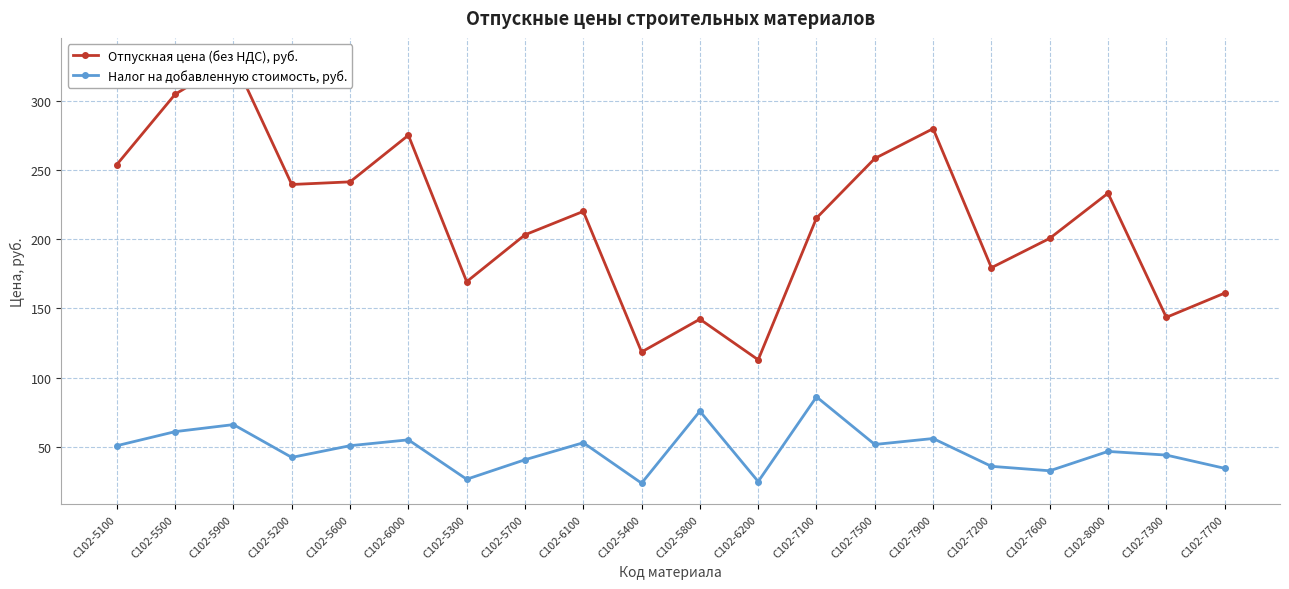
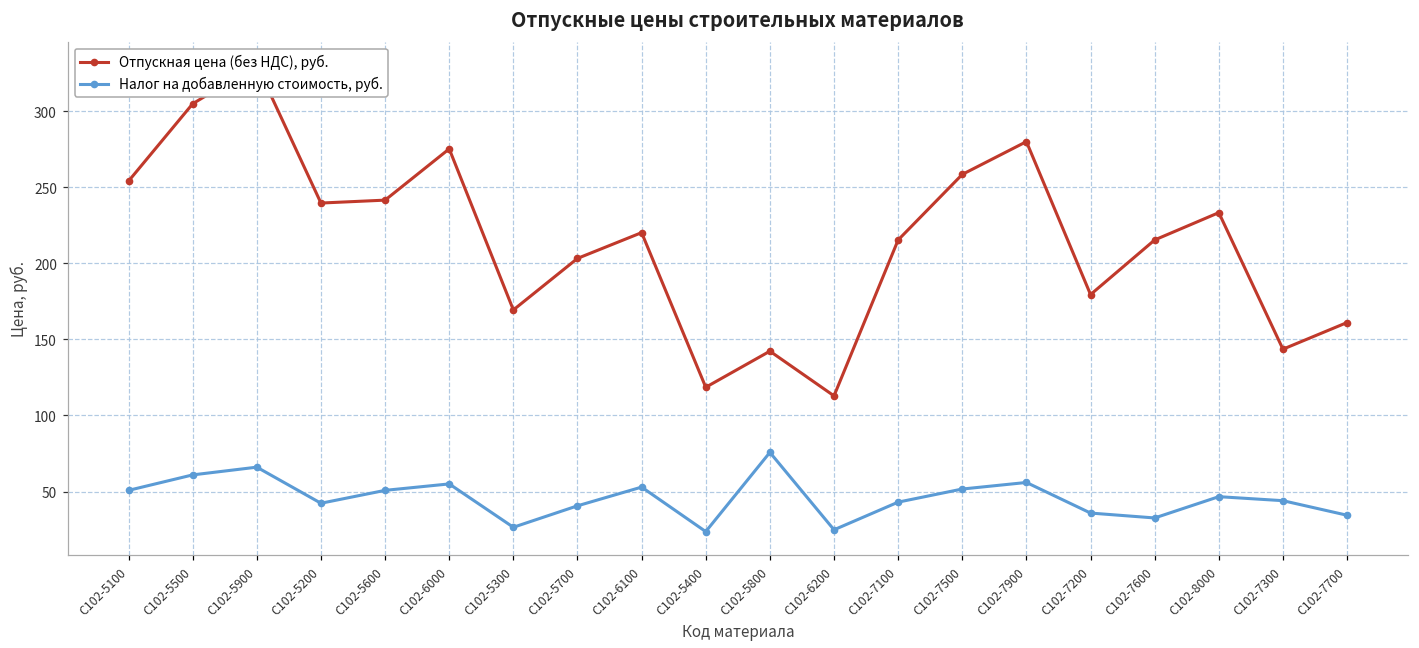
  {
    "Отпускная цена (без НДС), руб.": {
      "С102-5100": 254,
      "С102-5500": 305,
      "С102-5200": 240,
      "С102-5600": 241,
      "С102-6000": 275,
      "С102-5300": 169,
      "С102-5700": 203,
      "С102-6100": 220,
      "С102-5400": 119,
      "С102-5800": 142,
      "С102-6200": 113,
      "С102-7100": 215,
      "С102-7500": 258,
      "С102-7900": 280,
      "С102-7200": 179,
-     "С102-7600": 201,
+     "С102-7600": 215,
      "С102-8000": 233,
      "С102-7300": 144,
      "С102-7700": 161
    },
    "Налог на добавленную стоимость, руб.": {
      "С102-5100": 51,
      "С102-5500": 61,
      "С102-5900": 66,
      "С102-5200": 42,
      "С102-5600": 51,
      "С102-6000": 55,
      "С102-5300": 27,
      "С102-5700": 41,
      "С102-6100": 53,
      "С102-5400": 24,
      "С102-5800": 76,
      "С102-6200": 25,
-     "С102-7100": 86,
+     "С102-7100": 43,
      "С102-7500": 52,
      "С102-7900": 56,
      "С102-7200": 36,
      "С102-7600": 33,
      "С102-8000": 47,
      "С102-7300": 44,
      "С102-7700": 34
    }
  }
